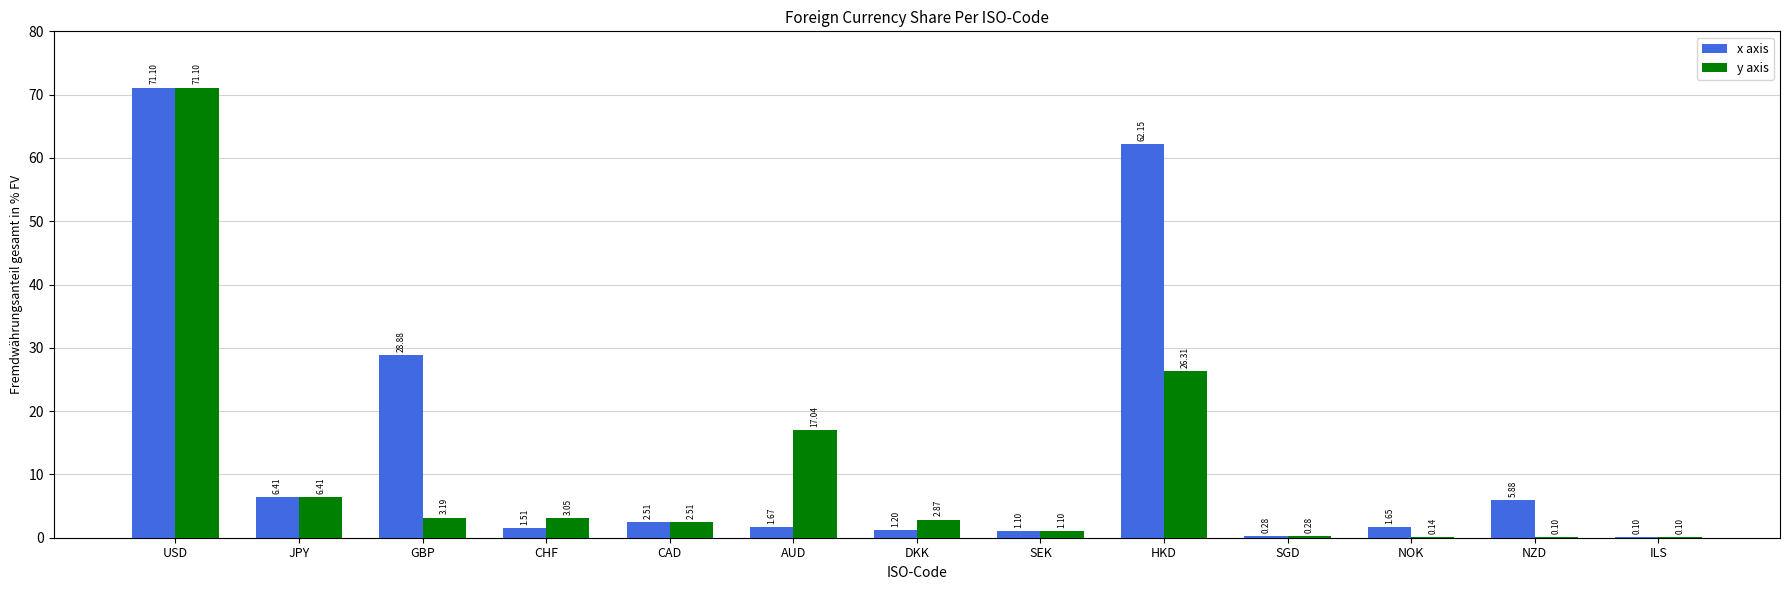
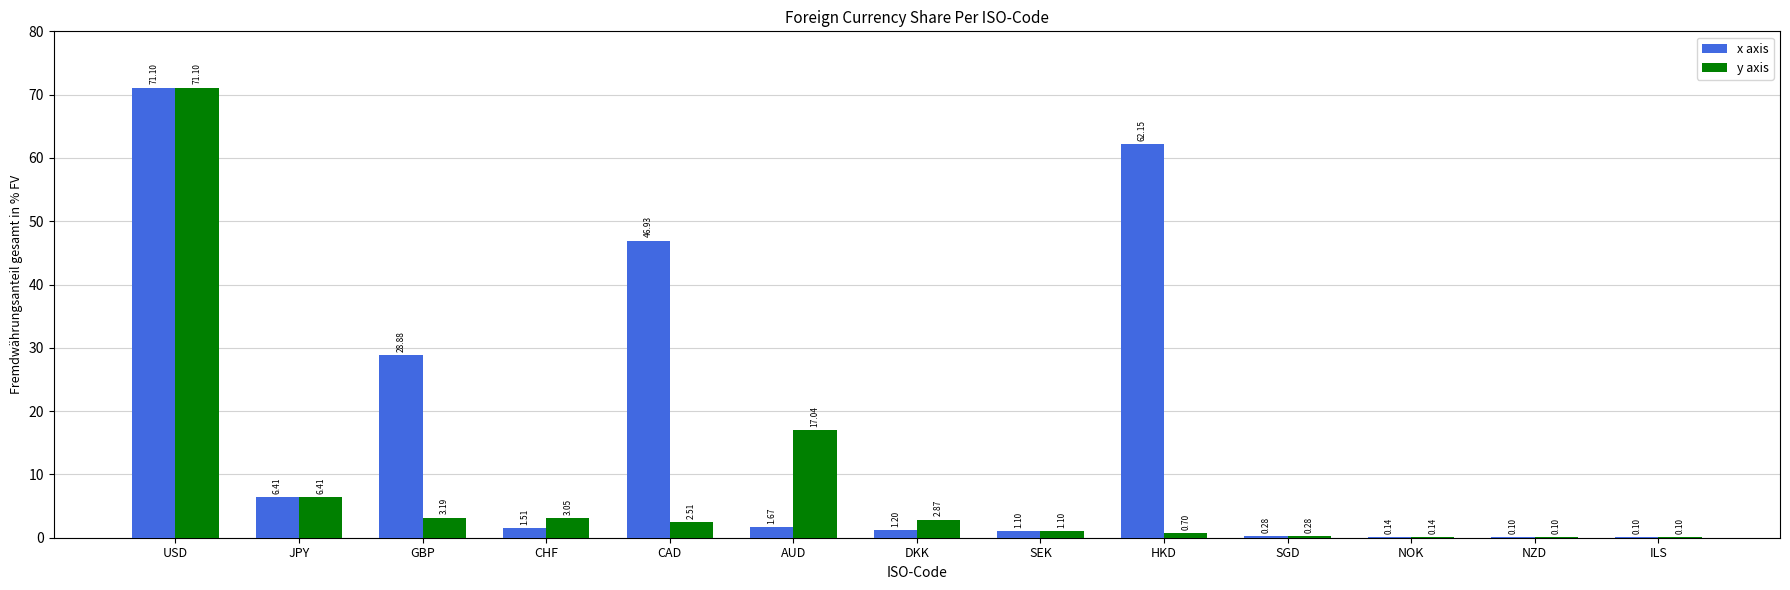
  {
    "x axis": {
      "USD": 71.10,
      "JPY": 6.41,
      "GBP": 28.88,
      "CHF": 1.51,
-     "CAD": 2.51,
+     "CAD": 46.93,
      "AUD": 1.67,
      "DKK": 1.20,
      "SEK": 1.10,
      "HKD": 62.15,
      "SGD": 0.28,
-     "NOK": 1.65,
-     "NZD": 5.88,
+     "NOK": 0.14,
+     "NZD": 0.10,
      "ILS": 0.10
    },
    "y axis": {
      "USD": 71.10,
      "JPY": 6.41,
      "GBP": 3.19,
      "CHF": 3.05,
      "CAD": 2.51,
      "AUD": 17.04,
      "DKK": 2.87,
      "SEK": 1.10,
-     "HKD": 26.31,
+     "HKD": 0.70,
      "SGD": 0.28,
      "NOK": 0.14,
      "NZD": 0.10,
      "ILS": 0.10
    }
  }
